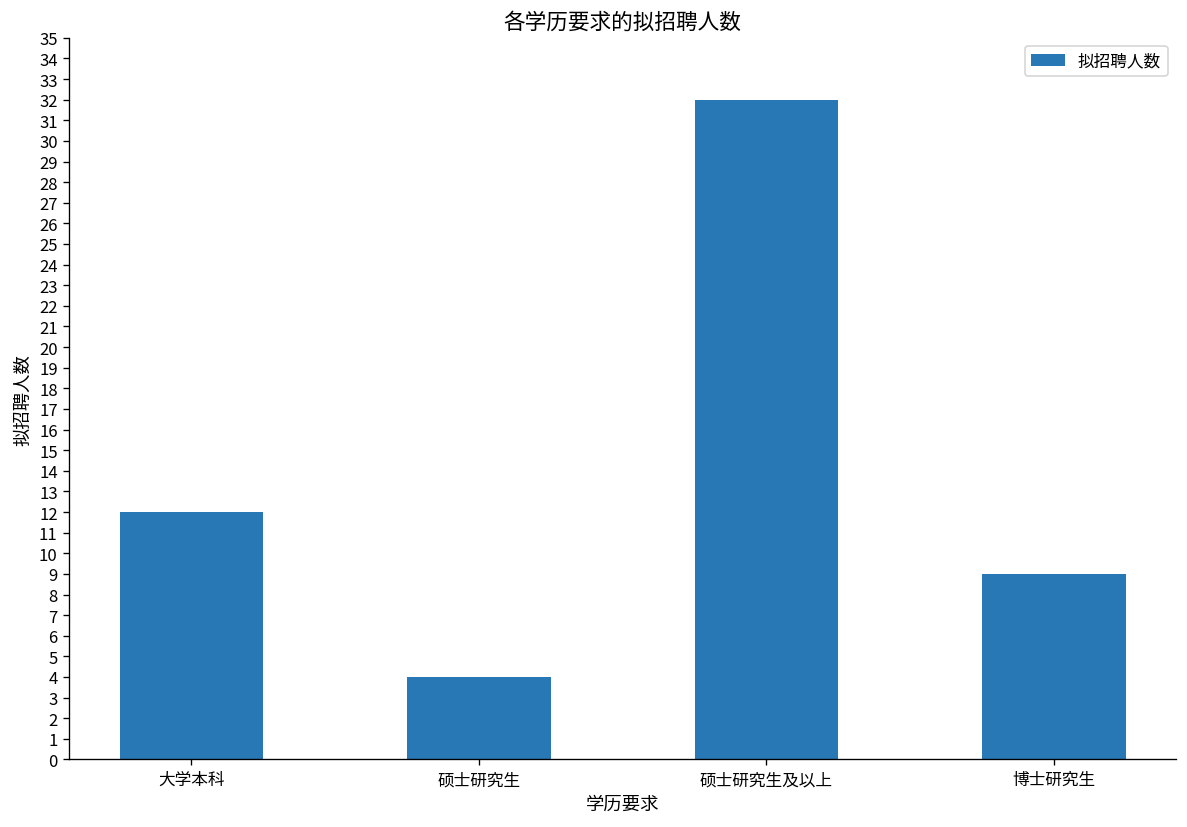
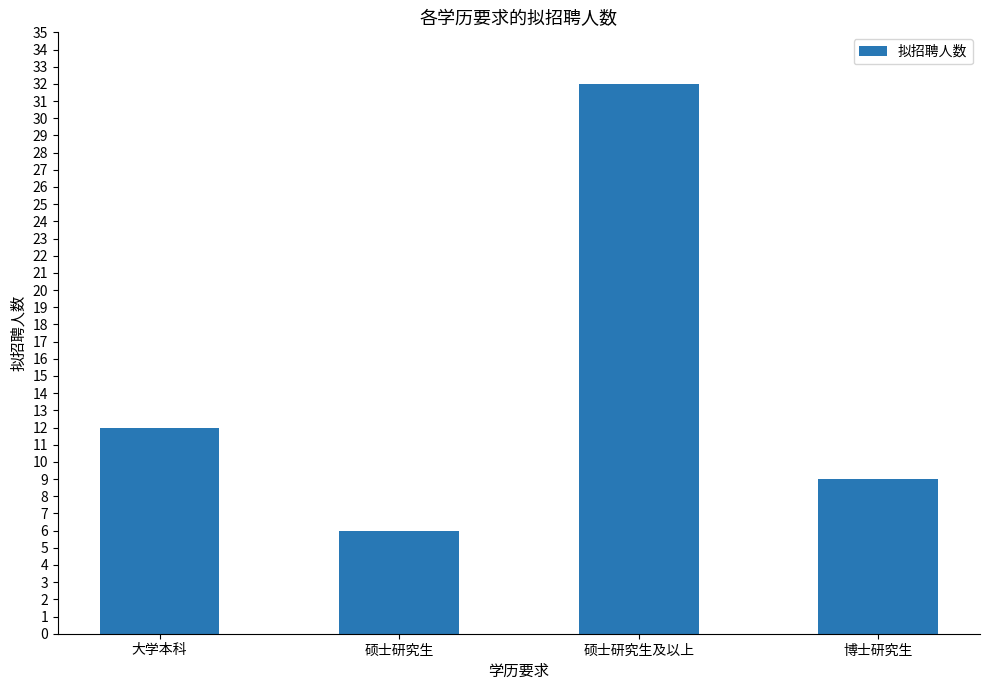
  {
    "大学本科": 12,
-   "硕士研究生": 4,
+   "硕士研究生": 6,
    "硕士研究生及以上": 32,
    "博士研究生": 9
  }
